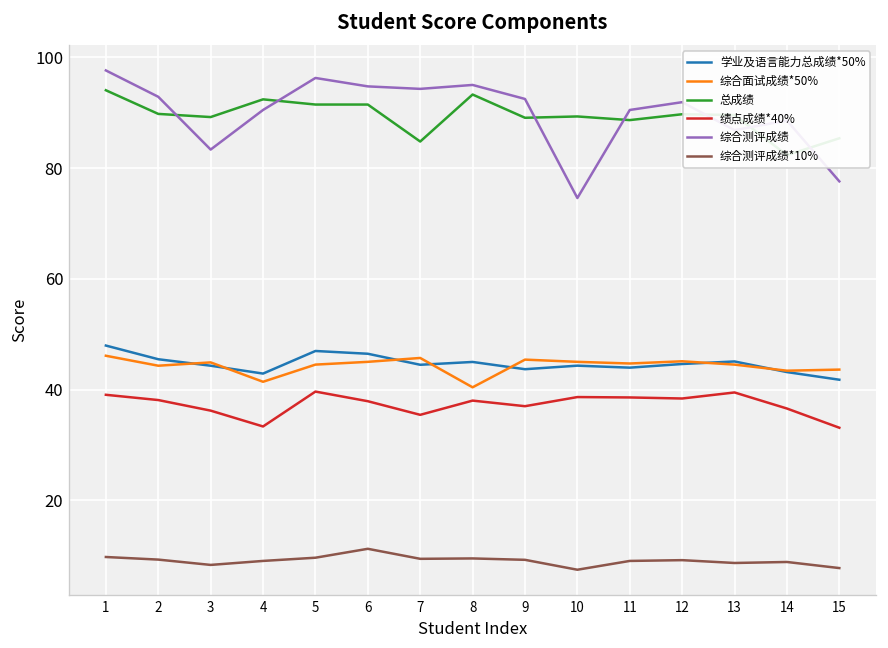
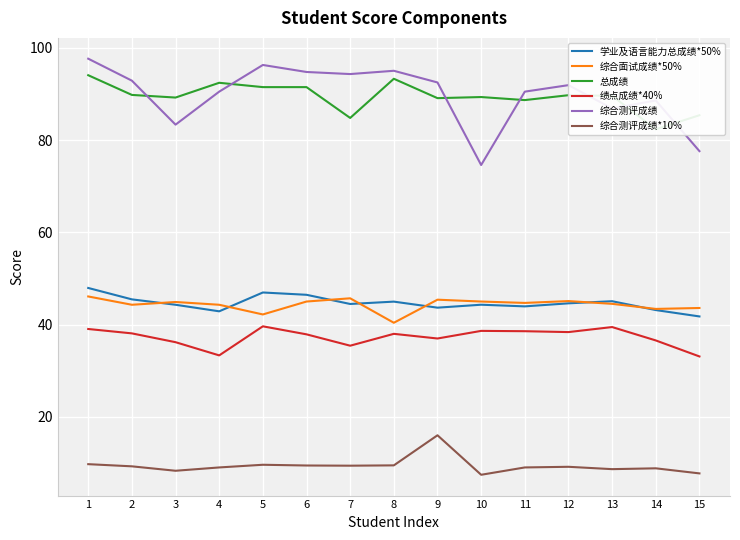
  {
    "学业及语言能力总成绩*50%": {
      "1": 48,
      "2": 45,
      "3": 44,
      "4": 43,
      "5": 47,
      "6": 46,
      "7": 44,
      "8": 45,
      "9": 44,
      "10": 44,
      "11": 44,
      "13": 45,
      "15": 42
    },
    "综合面试成绩*50%": {
      "1": 46,
      "2": 44,
      "3": 45,
-     "4": 41,
-     "5": 45,
+     "4": 44,
+     "5": 42,
      "6": 45,
      "7": 46,
      "8": 40,
      "9": 45,
      "10": 45,
      "11": 45,
      "13": 45,
      "15": 44
    },
    "总成绩": {
      "1": 94,
      "2": 90,
      "3": 89,
      "4": 92,
      "5": 91,
      "6": 91,
      "7": 85,
      "8": 93,
      "9": 89,
      "10": 89,
      "11": 89
    },
    "绩点成绩*40%": {
      "1": 39,
      "2": 38,
      "3": 36,
      "4": 33,
      "5": 40,
      "6": 38,
      "7": 35,
      "8": 38,
      "9": 37,
      "10": 39,
      "11": 39,
      "12": 38,
      "13": 39,
      "14": 37,
      "15": 33
    },
    "综合测评成绩": {
      "1": 98,
      "2": 93,
      "3": 83,
      "4": 90,
      "5": 96,
      "6": 95,
      "7": 94,
      "8": 95,
      "9": 92,
      "10": 75,
      "11": 90,
      "15": 78
    },
    "综合测评成绩*10%": {
      "1": 10,
      "2": 9,
      "3": 8,
      "4": 9,
      "5": 10,
-     "6": 11,
+     "6": 9,
      "7": 9,
      "8": 10,
-     "9": 9,
+     "9": 16,
      "10": 7,
      "11": 9,
      "12": 9,
      "13": 9,
      "14": 9,
      "15": 8
    }
  }
